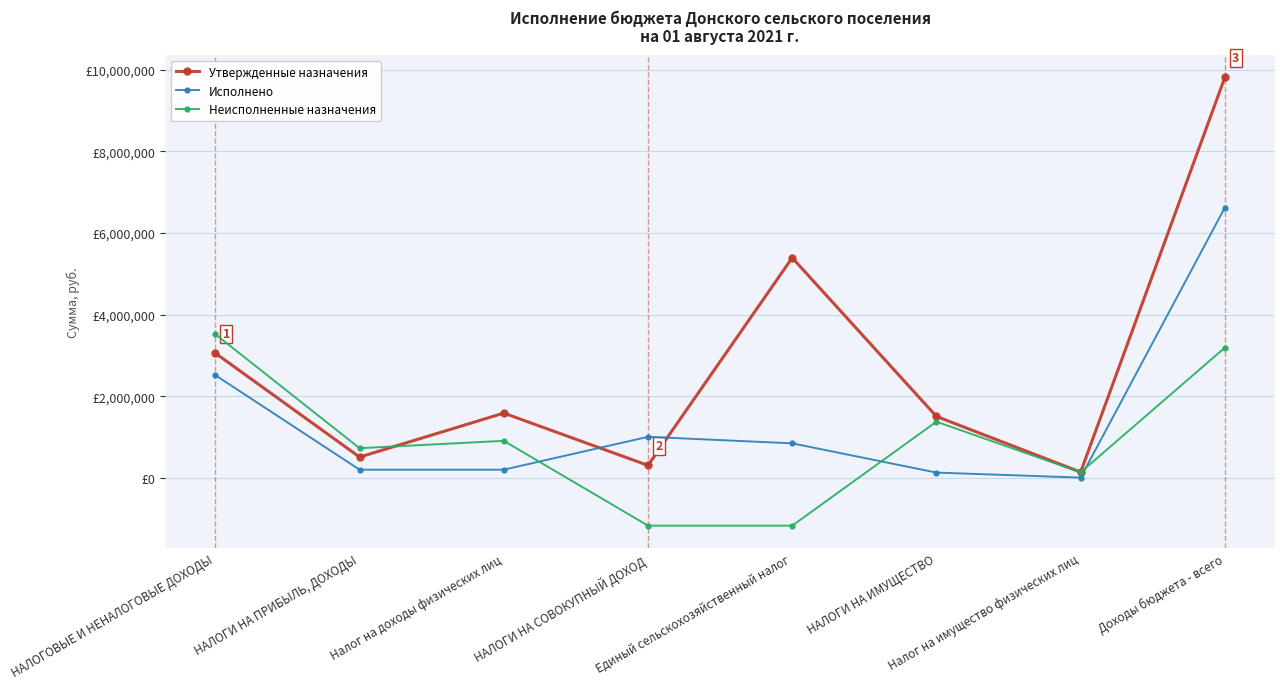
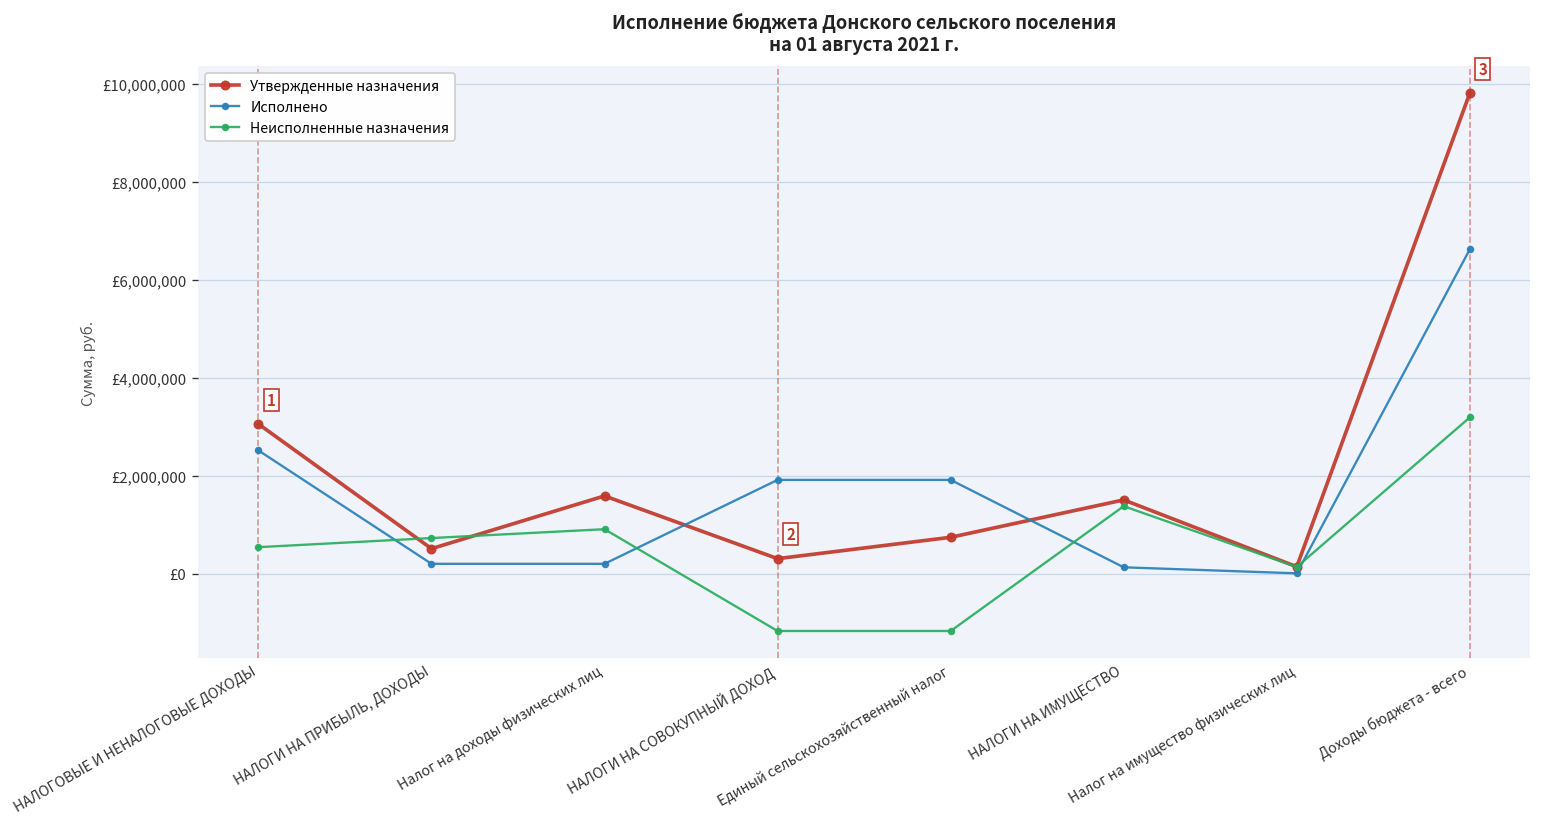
  {
    "Утвержденные назначения": {
      "НАЛОГИ НА ПРИБЫЛЬ, ДОХОДЫ": "£500,000",
      "Налог на доходы физических лиц": "£1,600,000",
-     "Единый сельскохозяйственный налог": "£5,400,000",
+     "Единый сельскохозяйственный налог": "£700,000",
      "НАЛОГИ НА ИМУЩЕСТВО": "£1,500,000"
    },
    "Исполнено": {
      "НАЛОГОВЫЕ И НЕНАЛОГОВЫЕ ДОХОДЫ": "£2,500,000",
      "НАЛОГИ НА ПРИБЫЛЬ, ДОХОДЫ": "£200,000",
      "Налог на доходы физических лиц": "£200,000",
-     "НАЛОГИ НА СОВОКУПНЫЙ ДОХОД": "£1,000,000",
-     "Единый сельскохозяйственный налог": "£800,000",
+     "НАЛОГИ НА СОВОКУПНЫЙ ДОХОД": "£1,900,000",
+     "Единый сельскохозяйственный налог": "£1,900,000",
      "НАЛОГИ НА ИМУЩЕСТВО": "£100,000",
      "Налог на имущество физических лиц": "£0",
      "Доходы бюджета - всего": "£6,600,000"
    },
    "Неисполненные назначения": {
-     "НАЛОГОВЫЕ И НЕНАЛОГОВЫЕ ДОХОДЫ": "£3,500,000",
+     "НАЛОГОВЫЕ И НЕНАЛОГОВЫЕ ДОХОДЫ": "£500,000",
      "НАЛОГИ НА ПРИБЫЛЬ, ДОХОДЫ": "£700,000",
      "Налог на доходы физических лиц": "£900,000",
      "НАЛОГИ НА СОВОКУПНЫЙ ДОХОД": "£-1,200,000",
      "Единый сельскохозяйственный налог": "£-1,200,000",
      "НАЛОГИ НА ИМУЩЕСТВО": "£1,400,000",
      "Доходы бюджета - всего": "£3,200,000"
    }
  }
